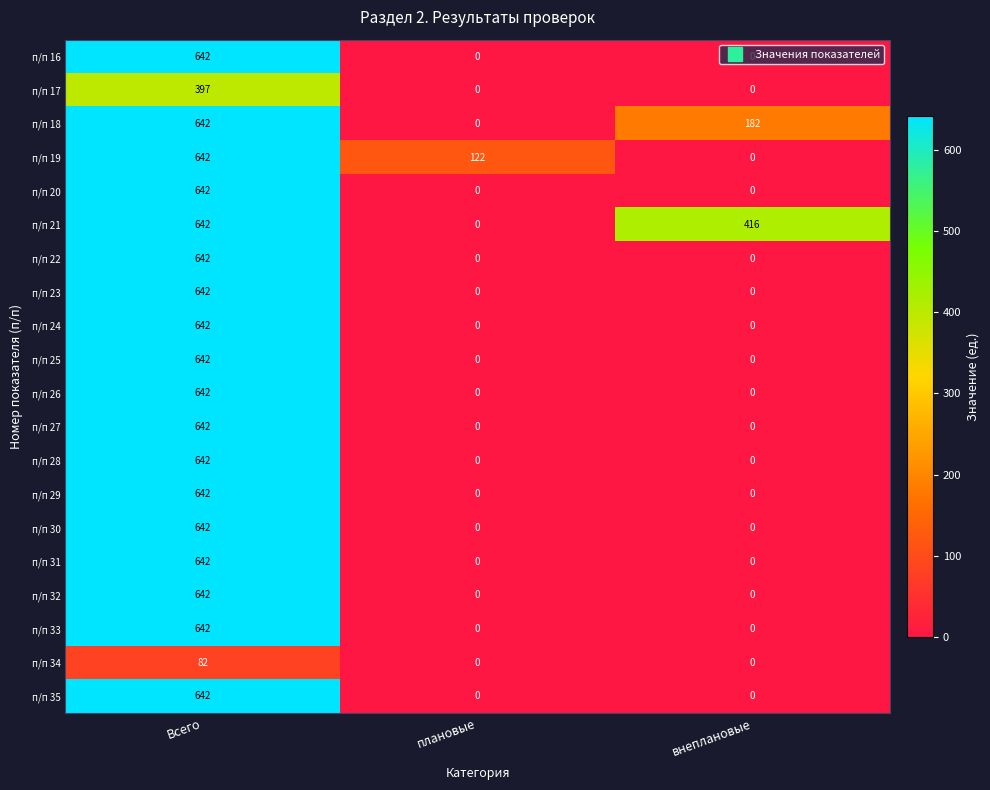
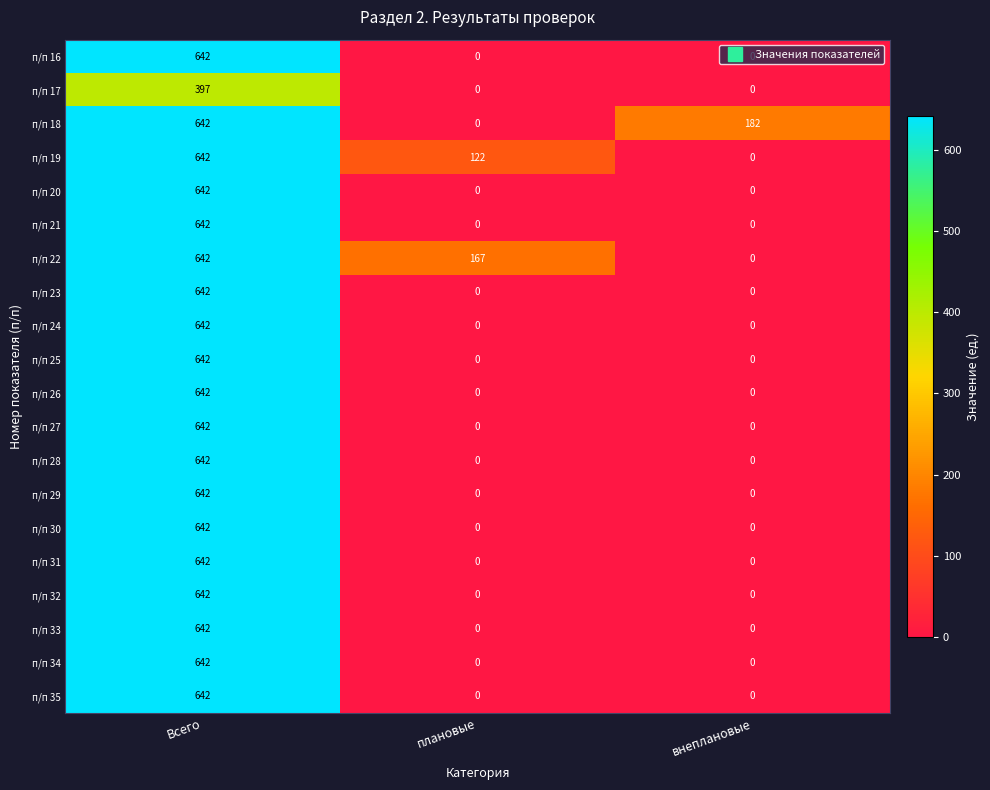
  {
    "п/п 16": {
      "Всего": 642,
      "плановые": 0
    },
    "п/п 17": {
      "Всего": 397,
      "плановые": 0,
      "внеплановые": 0
    },
    "п/п 18": {
      "Всего": 642,
      "плановые": 0,
      "внеплановые": 182
    },
    "п/п 19": {
      "Всего": 642,
      "плановые": 122,
      "внеплановые": 0
    },
    "п/п 20": {
      "Всего": 642,
      "плановые": 0,
      "внеплановые": 0
    },
    "п/п 21": {
      "Всего": 642,
      "плановые": 0,
-     "внеплановые": 416
+     "внеплановые": 0
    },
    "п/п 22": {
      "Всего": 642,
-     "плановые": 0,
+     "плановые": 167,
      "внеплановые": 0
    },
    "п/п 23": {
      "Всего": 642,
      "плановые": 0,
      "внеплановые": 0
    },
    "п/п 24": {
      "Всего": 642,
      "плановые": 0,
      "внеплановые": 0
    },
    "п/п 25": {
      "Всего": 642,
      "плановые": 0,
      "внеплановые": 0
    },
    "п/п 26": {
      "Всего": 642,
      "плановые": 0,
      "внеплановые": 0
    },
    "п/п 27": {
      "Всего": 642,
      "плановые": 0,
      "внеплановые": 0
    },
    "п/п 28": {
      "Всего": 642,
      "плановые": 0,
      "внеплановые": 0
    },
    "п/п 29": {
      "Всего": 642,
      "плановые": 0,
      "внеплановые": 0
    },
    "п/п 30": {
      "Всего": 642,
      "плановые": 0,
      "внеплановые": 0
    },
    "п/п 31": {
      "Всего": 642,
      "плановые": 0,
      "внеплановые": 0
    },
    "п/п 32": {
      "Всего": 642,
      "плановые": 0,
      "внеплановые": 0
    },
    "п/п 33": {
      "Всего": 642,
      "плановые": 0,
      "внеплановые": 0
    },
    "п/п 34": {
-     "Всего": 82,
+     "Всего": 642,
      "плановые": 0,
      "внеплановые": 0
    },
    "п/п 35": {
      "Всего": 642,
      "плановые": 0,
      "внеплановые": 0
    }
  }
